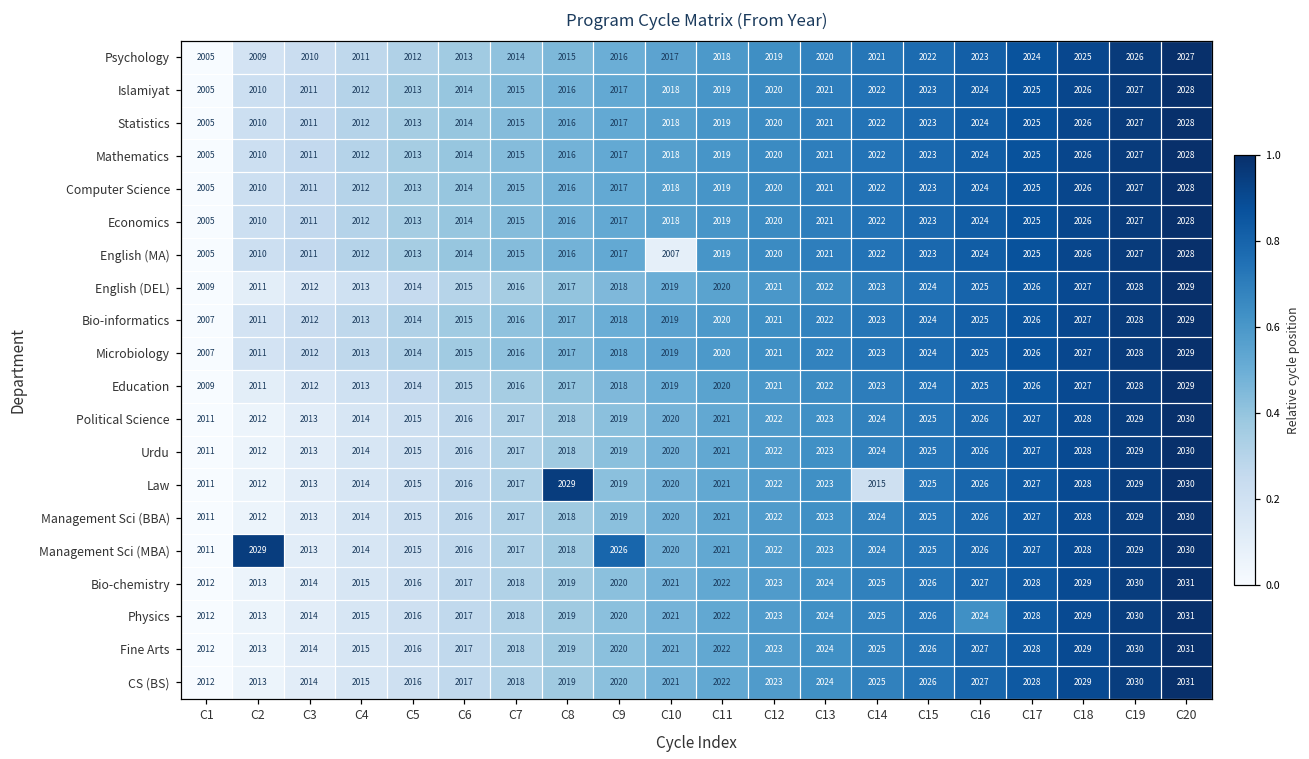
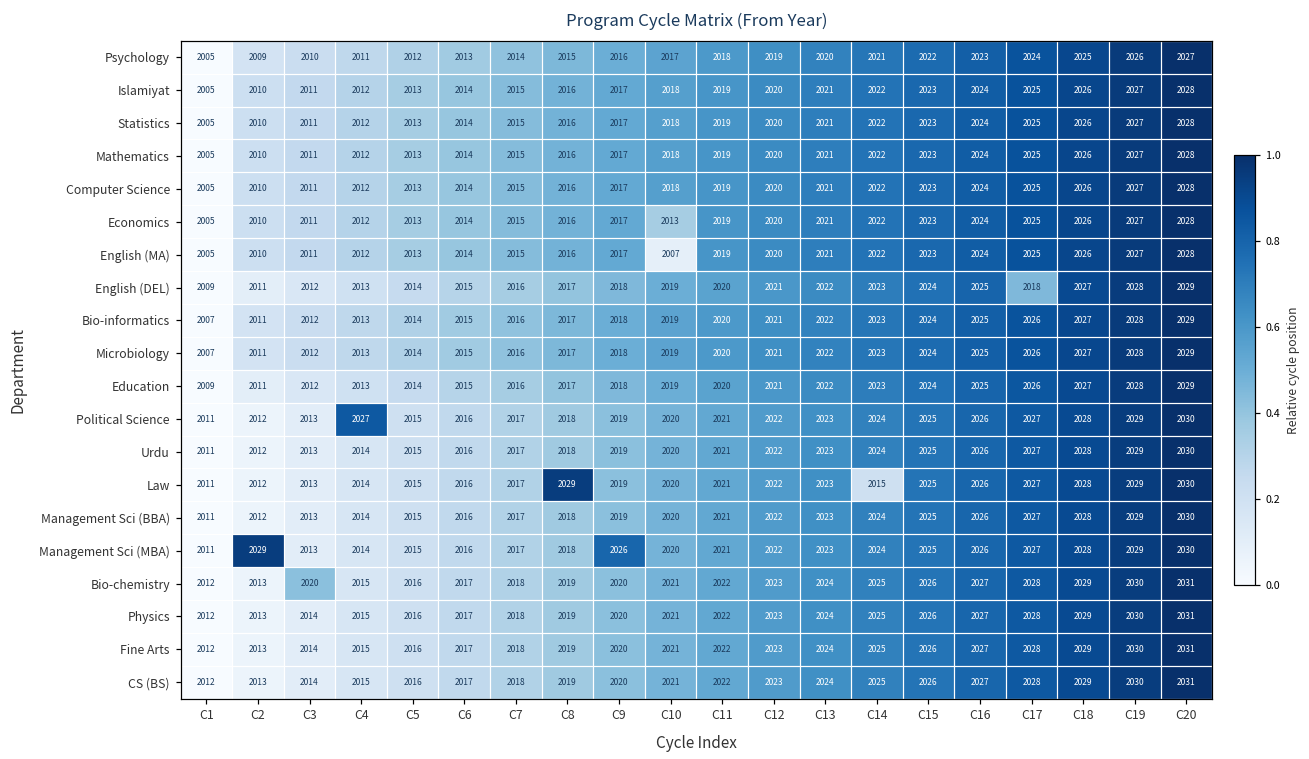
  {
    "Economics": {
      "C1": 2005,
      "C2": 2010,
      "C3": 2011,
      "C4": 2012,
      "C5": 2013,
      "C6": 2014,
      "C7": 2015,
      "C8": 2016,
      "C9": 2017,
-     "C10": 2018,
+     "C10": 2013,
      "C11": 2019,
      "C12": 2020,
      "C13": 2021,
      "C14": 2022,
      "C15": 2023,
      "C16": 2024,
      "C17": 2025,
      "C18": 2026,
      "C19": 2027,
      "C20": 2028
    },
    "English (DEL)": {
      "C1": 2009,
      "C2": 2011,
      "C3": 2012,
      "C4": 2013,
      "C5": 2014,
      "C6": 2015,
      "C7": 2016,
      "C8": 2017,
      "C9": 2018,
      "C10": 2019,
      "C11": 2020,
      "C12": 2021,
      "C13": 2022,
      "C14": 2023,
      "C15": 2024,
      "C16": 2025,
-     "C17": 2026,
+     "C17": 2018,
      "C18": 2027,
      "C19": 2028,
      "C20": 2029
    },
    "Political Science": {
      "C1": 2011,
      "C2": 2012,
      "C3": 2013,
-     "C4": 2014,
+     "C4": 2027,
      "C5": 2015,
      "C6": 2016,
      "C7": 2017,
      "C8": 2018,
      "C9": 2019,
      "C10": 2020,
      "C11": 2021,
      "C12": 2022,
      "C13": 2023,
      "C14": 2024,
      "C15": 2025,
      "C16": 2026,
      "C17": 2027,
      "C18": 2028,
      "C19": 2029,
      "C20": 2030
    },
    "Bio-chemistry": {
      "C1": 2012,
      "C2": 2013,
-     "C3": 2014,
+     "C3": 2020,
      "C4": 2015,
      "C5": 2016,
      "C6": 2017,
      "C7": 2018,
      "C8": 2019,
      "C9": 2020,
      "C10": 2021,
      "C11": 2022,
      "C12": 2023,
      "C13": 2024,
      "C14": 2025,
      "C15": 2026,
      "C16": 2027,
      "C17": 2028,
      "C18": 2029,
      "C19": 2030,
      "C20": 2031
    },
    "Physics": {
      "C1": 2012,
      "C2": 2013,
      "C3": 2014,
      "C4": 2015,
      "C5": 2016,
      "C6": 2017,
      "C7": 2018,
      "C8": 2019,
      "C9": 2020,
      "C10": 2021,
      "C11": 2022,
      "C12": 2023,
      "C13": 2024,
      "C14": 2025,
      "C15": 2026,
-     "C16": 2024,
+     "C16": 2027,
      "C17": 2028,
      "C18": 2029,
      "C19": 2030,
      "C20": 2031
    }
  }
